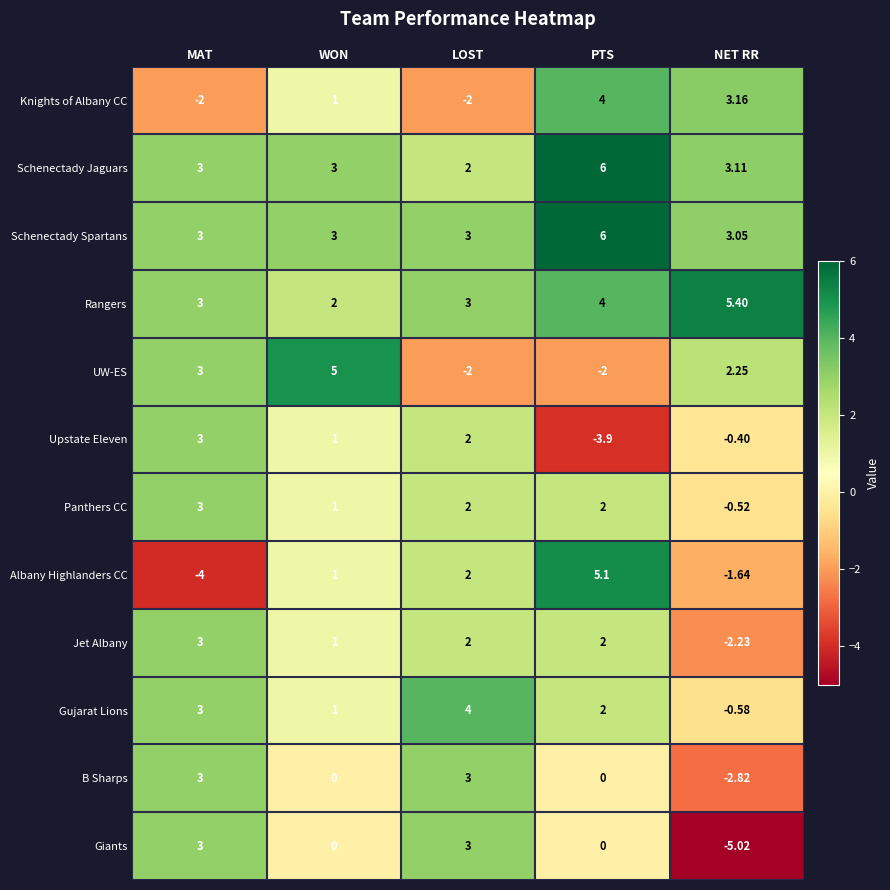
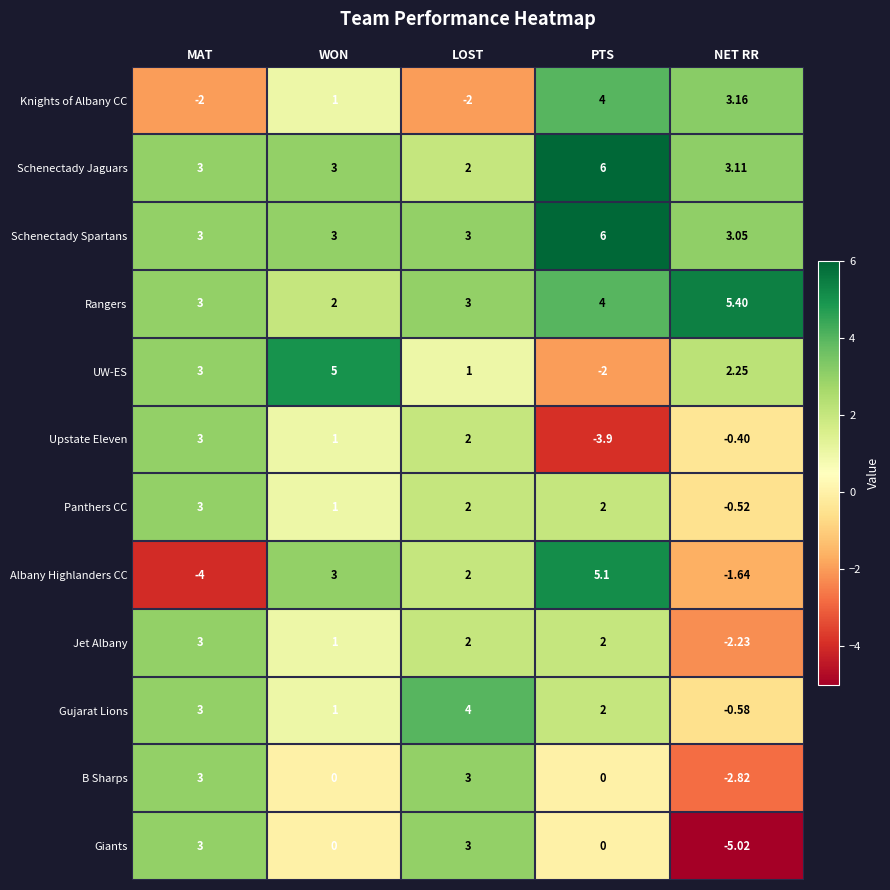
  {
    "Knights of Albany CC": {
      "MAT": -2,
      "WON": 1,
      "LOST": -2,
      "PTS": 4,
      "NET RR": 3.16
    },
    "Schenectady Jaguars": {
      "MAT": 3,
      "WON": 3,
      "LOST": 2,
      "PTS": 6,
      "NET RR": 3.11
    },
    "Schenectady Spartans": {
      "MAT": 3,
      "WON": 3,
      "LOST": 3,
      "PTS": 6,
      "NET RR": 3.05
    },
    "Rangers": {
      "MAT": 3,
      "WON": 2,
      "LOST": 3,
      "PTS": 4,
      "NET RR": 5.40
    },
    "UW-ES": {
      "MAT": 3,
      "WON": 5,
-     "LOST": -2,
+     "LOST": 1,
      "PTS": -2,
      "NET RR": 2.25
    },
    "Upstate Eleven": {
      "MAT": 3,
      "WON": 1,
      "LOST": 2,
      "PTS": -3.9,
      "NET RR": -0.40
    },
    "Panthers CC": {
      "MAT": 3,
      "WON": 1,
      "LOST": 2,
      "PTS": 2,
      "NET RR": -0.52
    },
    "Albany Highlanders CC": {
      "MAT": -4,
-     "WON": 1,
+     "WON": 3,
      "LOST": 2,
      "PTS": 5.1,
      "NET RR": -1.64
    },
    "Jet Albany": {
      "MAT": 3,
      "WON": 1,
      "LOST": 2,
      "PTS": 2,
      "NET RR": -2.23
    },
    "Gujarat Lions": {
      "MAT": 3,
      "WON": 1,
      "LOST": 4,
      "PTS": 2,
      "NET RR": -0.58
    },
    "B Sharps": {
      "MAT": 3,
      "WON": 0,
      "LOST": 3,
      "PTS": 0,
      "NET RR": -2.82
    },
    "Giants": {
      "MAT": 3,
      "WON": 0,
      "LOST": 3,
      "PTS": 0,
      "NET RR": -5.02
    }
  }
